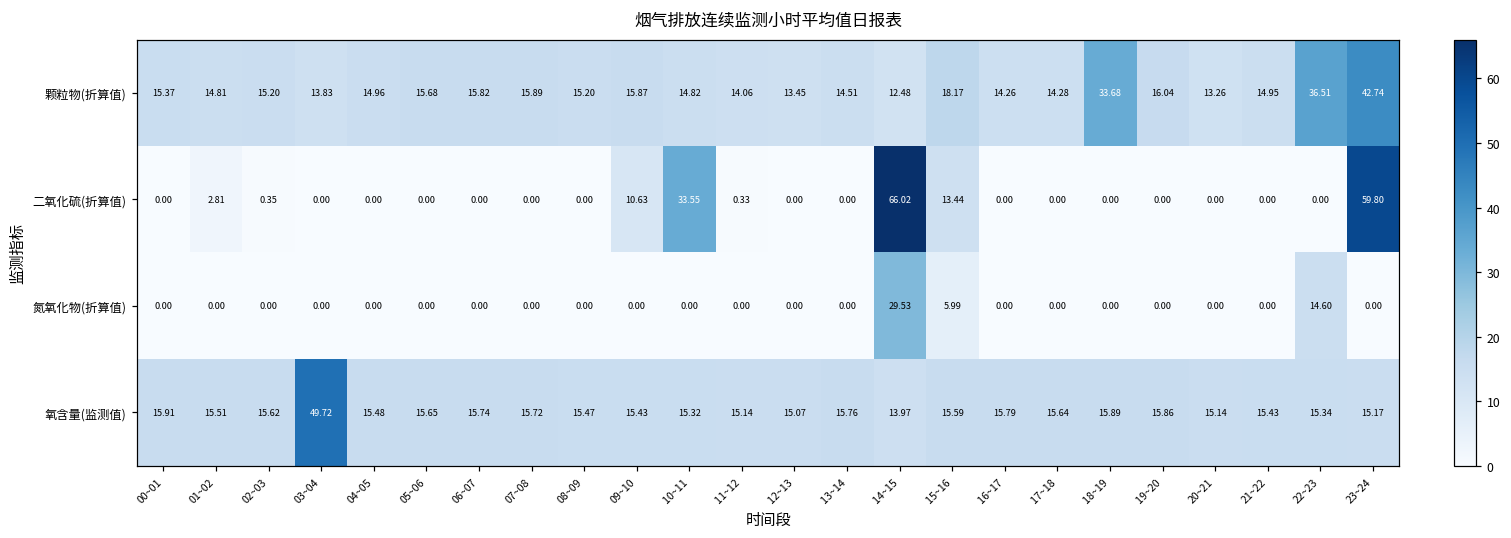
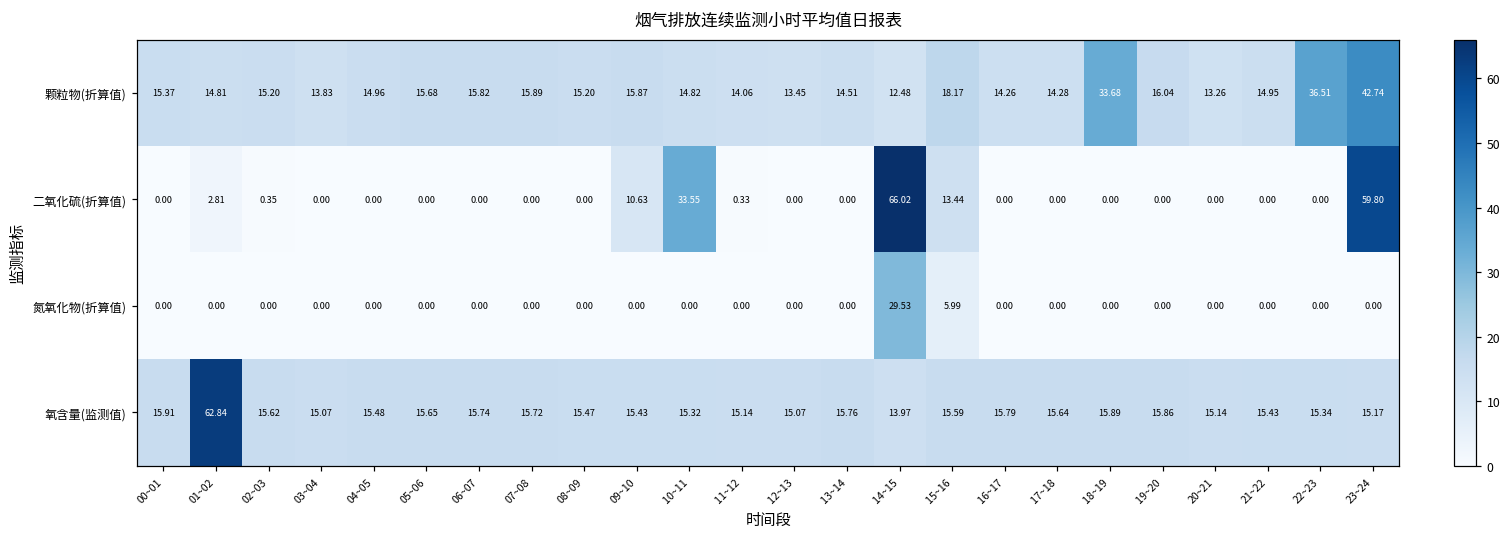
  {
    "颗粒物(折算值)": {
      "00~01": 15.37,
      "01~02": 14.81,
      "02~03": 15.20,
      "03~04": 13.83,
      "04~05": 14.96,
      "05~06": 15.68,
      "06~07": 15.82,
      "07~08": 15.89,
      "08~09": 15.20,
      "09~10": 15.87,
      "10~11": 14.82,
      "11~12": 14.06,
      "12~13": 13.45,
      "13~14": 14.51,
      "14~15": 12.48,
      "15~16": 18.17,
      "16~17": 14.26,
      "17~18": 14.28,
      "18~19": 33.68,
      "19~20": 16.04,
      "20~21": 13.26,
      "21~22": 14.95,
      "22~23": 36.51,
      "23~24": 42.74
    },
    "二氧化硫(折算值)": {
      "00~01": 0.00,
      "01~02": 2.81,
      "02~03": 0.35,
      "03~04": 0.00,
      "04~05": 0.00,
      "05~06": 0.00,
      "06~07": 0.00,
      "07~08": 0.00,
      "08~09": 0.00,
      "09~10": 10.63,
      "10~11": 33.55,
      "11~12": 0.33,
      "12~13": 0.00,
      "13~14": 0.00,
      "14~15": 66.02,
      "15~16": 13.44,
      "16~17": 0.00,
      "17~18": 0.00,
      "18~19": 0.00,
      "19~20": 0.00,
      "20~21": 0.00,
      "21~22": 0.00,
      "22~23": 0.00,
      "23~24": 59.80
    },
    "氮氧化物(折算值)": {
      "00~01": 0.00,
      "01~02": 0.00,
      "02~03": 0.00,
      "03~04": 0.00,
      "04~05": 0.00,
      "05~06": 0.00,
      "06~07": 0.00,
      "07~08": 0.00,
      "08~09": 0.00,
      "09~10": 0.00,
      "10~11": 0.00,
      "11~12": 0.00,
      "12~13": 0.00,
      "13~14": 0.00,
      "14~15": 29.53,
      "15~16": 5.99,
      "16~17": 0.00,
      "17~18": 0.00,
      "18~19": 0.00,
      "19~20": 0.00,
      "20~21": 0.00,
      "21~22": 0.00,
-     "22~23": 14.60,
+     "22~23": 0.00,
      "23~24": 0.00
    },
    "氧含量(监测值)": {
      "00~01": 15.91,
-     "01~02": 15.51,
+     "01~02": 62.84,
      "02~03": 15.62,
-     "03~04": 49.72,
+     "03~04": 15.07,
      "04~05": 15.48,
      "05~06": 15.65,
      "06~07": 15.74,
      "07~08": 15.72,
      "08~09": 15.47,
      "09~10": 15.43,
      "10~11": 15.32,
      "11~12": 15.14,
      "12~13": 15.07,
      "13~14": 15.76,
      "14~15": 13.97,
      "15~16": 15.59,
      "16~17": 15.79,
      "17~18": 15.64,
      "18~19": 15.89,
      "19~20": 15.86,
      "20~21": 15.14,
      "21~22": 15.43,
      "22~23": 15.34,
      "23~24": 15.17
    }
  }
